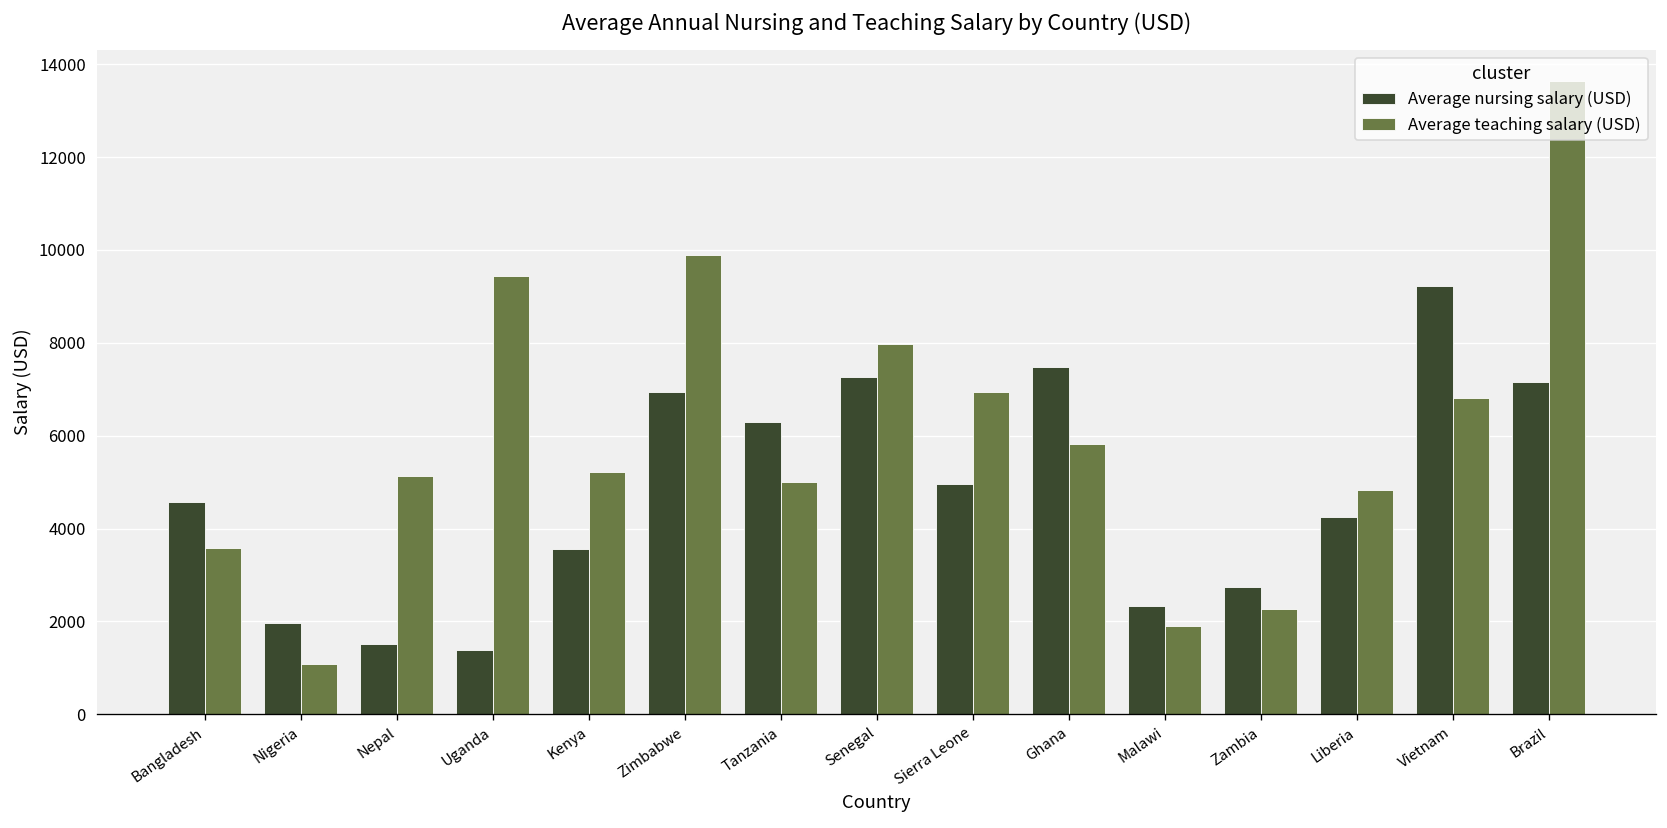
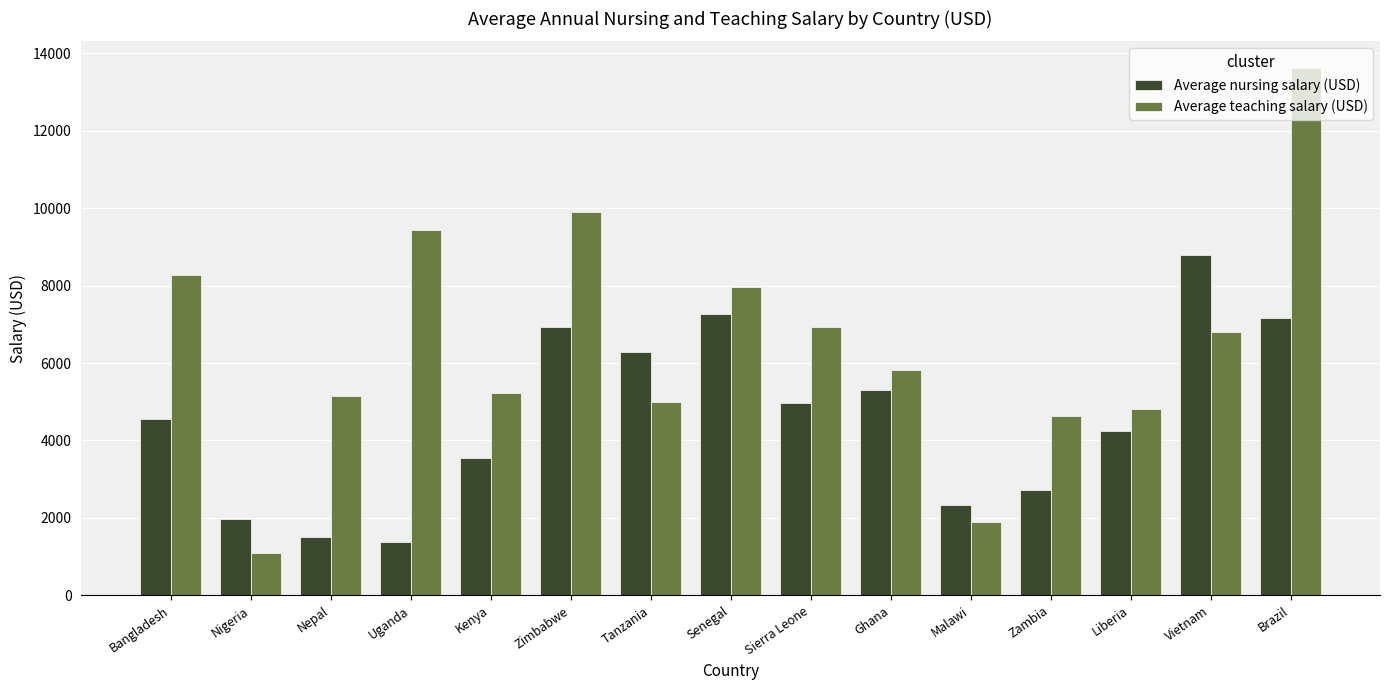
  {
    "Average nursing salary (USD)": {
      "Bangladesh": 4600,
      "Nigeria": 2000,
      "Nepal": 1500,
      "Uganda": 1400,
      "Kenya": 3600,
      "Zimbabwe": 6900,
      "Tanzania": 6300,
      "Senegal": 7300,
      "Sierra Leone": 5000,
-     "Ghana": 7500,
+     "Ghana": 5300,
      "Malawi": 2300,
      "Zambia": 2700,
      "Liberia": 4200,
-     "Vietnam": 9200,
+     "Vietnam": 8800,
      "Brazil": 7200
    },
    "Average teaching salary (USD)": {
-     "Bangladesh": 3600,
+     "Bangladesh": 8300,
      "Nigeria": 1100,
      "Nepal": 5100,
      "Uganda": 9400,
      "Kenya": 5200,
      "Zimbabwe": 9900,
      "Tanzania": 5000,
      "Senegal": 8000,
      "Sierra Leone": 6900,
      "Ghana": 5800,
      "Malawi": 1900,
-     "Zambia": 2300,
+     "Zambia": 4600,
      "Liberia": 4800,
      "Vietnam": 6800
    }
  }
